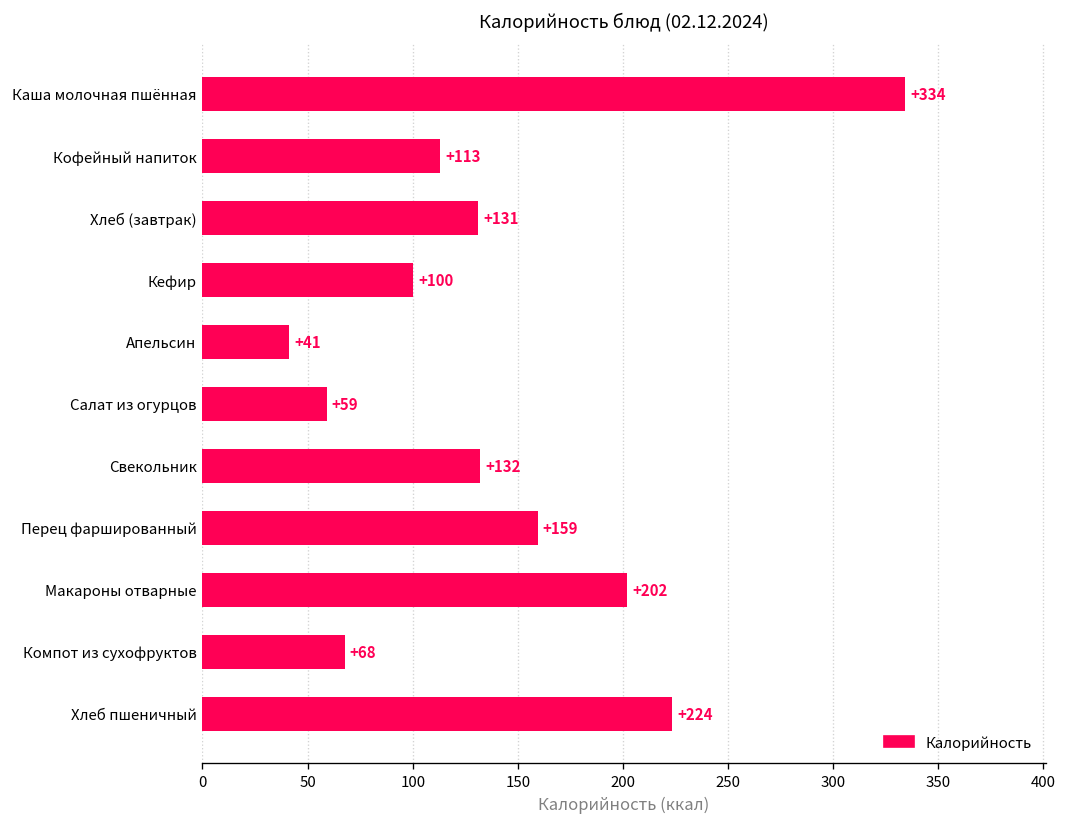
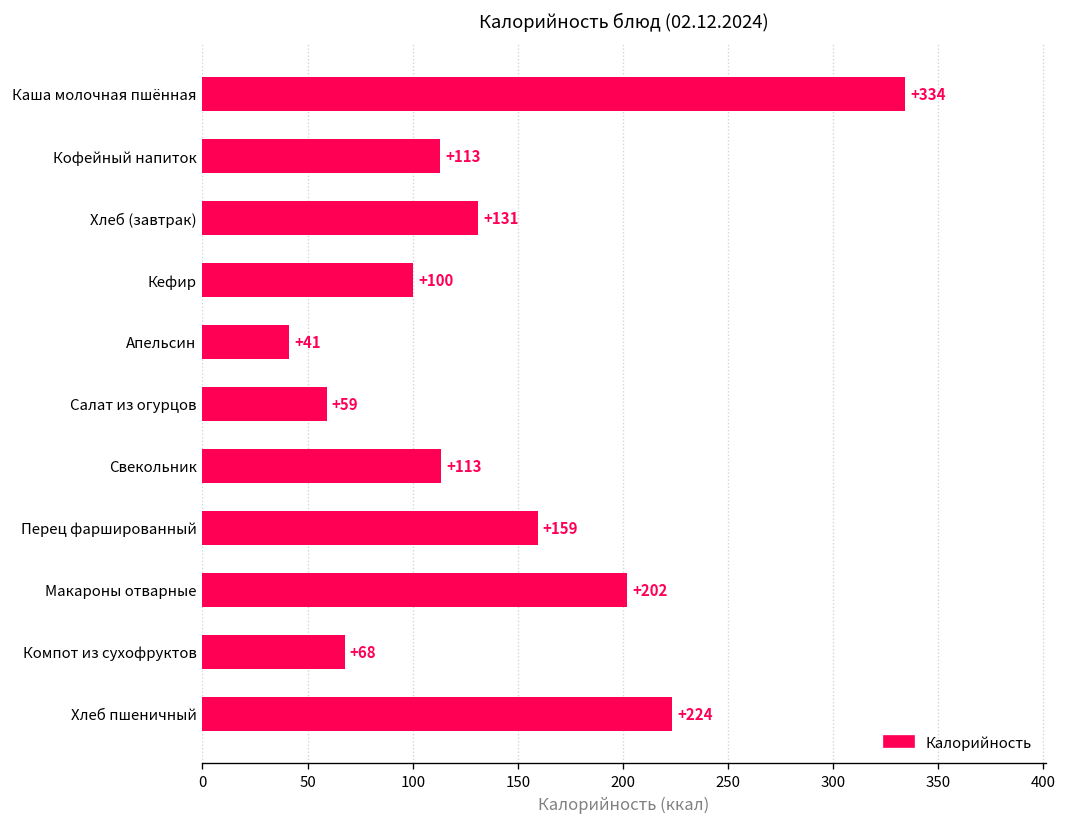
  {
    "Каша молочная пшённая": "+334",
    "Кофейный напиток": "+113",
    "Хлеб (завтрак)": "+131",
    "Кефир": "+100",
    "Апельсин": "+41",
    "Салат из огурцов": "+59",
-   "Свекольник": "+132",
+   "Свекольник": "+113",
    "Перец фаршированный": "+159",
    "Макароны отварные": "+202",
    "Компот из сухофруктов": "+68",
    "Хлеб пшеничный": "+224"
  }
